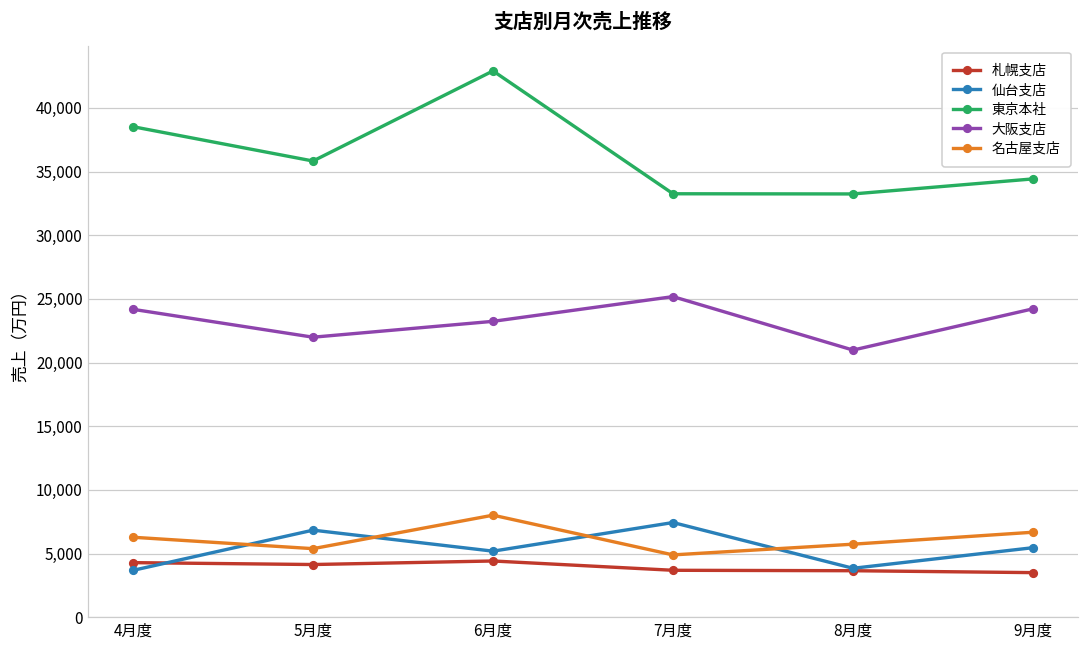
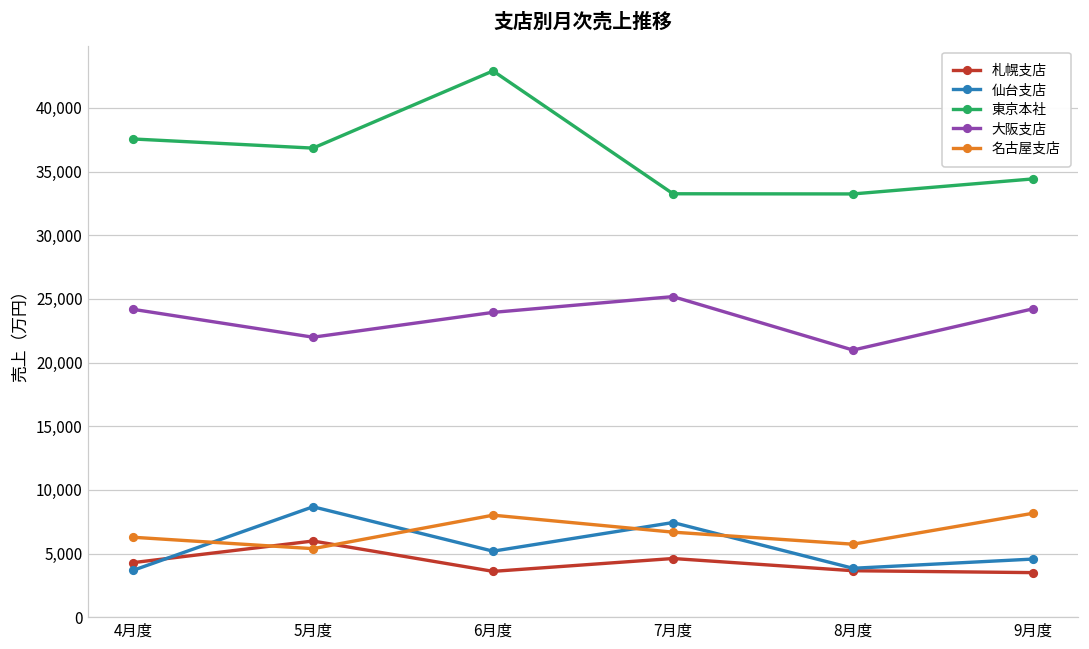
  {
    "札幌支店": {
      "4月度": "4,300",
-     "5月度": "4,100",
-     "6月度": "4,400",
-     "7月度": "3,700",
+     "5月度": "6,000",
+     "6月度": "3,600",
+     "7月度": "4,600",
      "9月度": "3,500"
    },
    "仙台支店": {
      "4月度": "3,700",
-     "5月度": "6,800",
+     "5月度": "8,700",
      "6月度": "5,200",
      "7月度": "7,400",
-     "9月度": "5,500"
+     "9月度": "4,600"
    },
    "東京本社": {
-     "4月度": "38,500",
-     "5月度": "35,800",
+     "4月度": "37,600",
+     "5月度": "36,800",
      "6月度": "42,900",
      "7月度": "33,300",
      "8月度": "33,200",
      "9月度": "34,400"
    },
    "大阪支店": {
      "4月度": "24,200",
      "5月度": "22,000",
-     "6月度": "23,200",
+     "6月度": "23,900",
      "7月度": "25,200",
      "8月度": "21,000",
      "9月度": "24,200"
    },
    "名古屋支店": {
      "4月度": "6,300",
      "5月度": "5,400",
      "6月度": "8,000",
-     "7月度": "4,900",
+     "7月度": "6,700",
      "8月度": "5,700",
-     "9月度": "6,700"
+     "9月度": "8,200"
    }
  }
